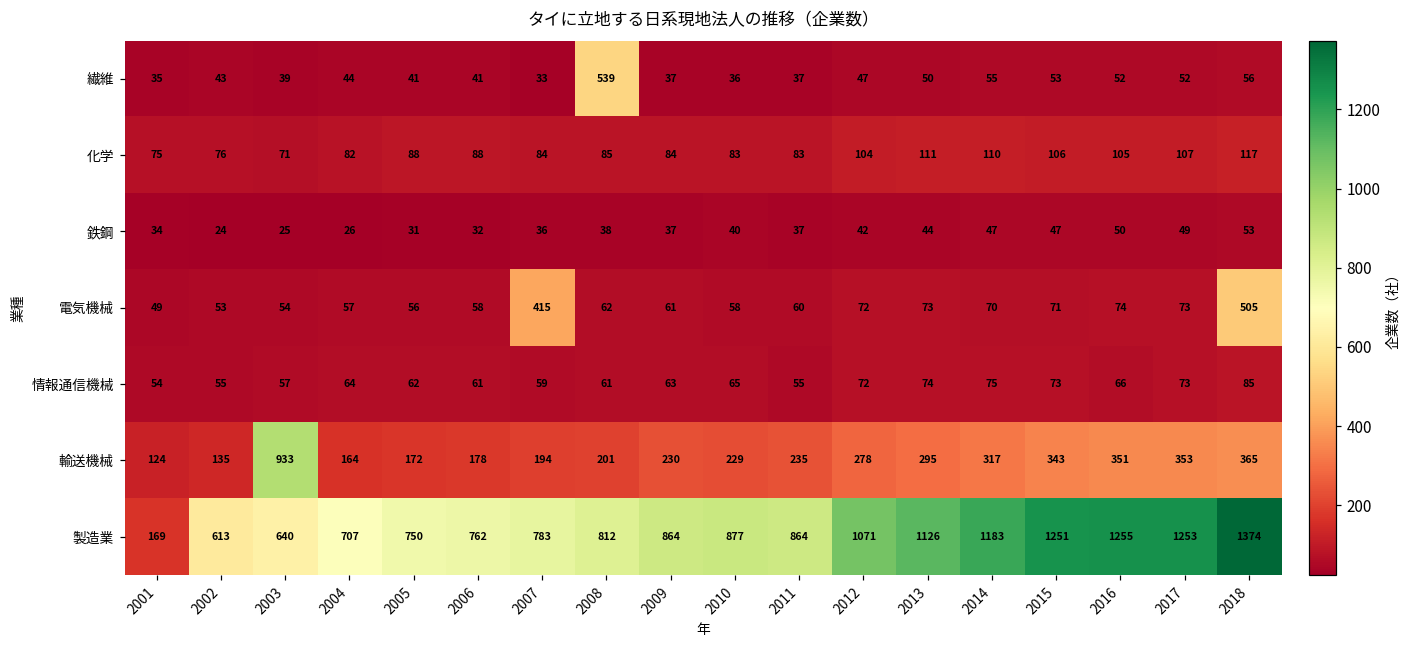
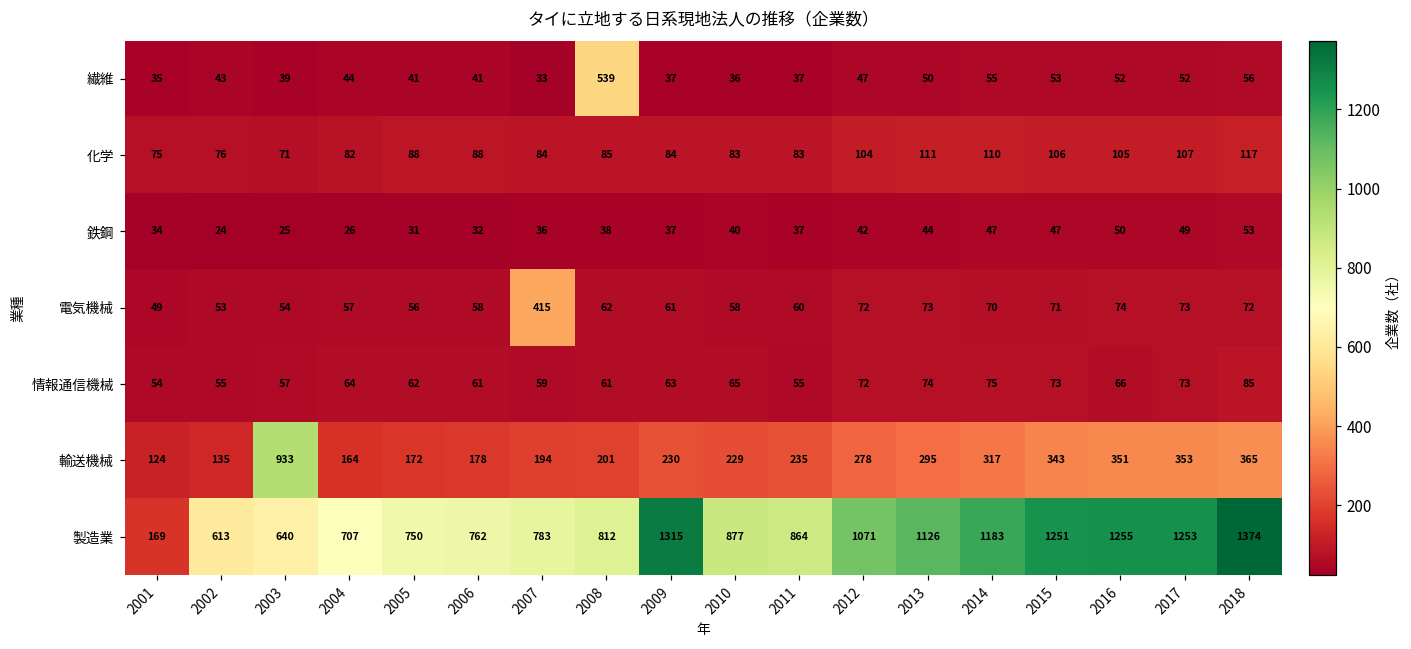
  {
    "繊維": {
      "2001": 35,
      "2002": 43,
      "2003": 39,
      "2004": 44,
      "2005": 41,
      "2006": 41,
      "2007": 33,
      "2008": 539,
      "2009": 37,
      "2010": 36,
      "2011": 37,
      "2012": 47,
      "2013": 50,
      "2014": 55,
      "2015": 53,
      "2016": 52,
      "2017": 52,
      "2018": 56
    },
    "化学": {
      "2001": 75,
      "2002": 76,
      "2003": 71,
      "2004": 82,
      "2005": 88,
      "2006": 88,
      "2007": 84,
      "2008": 85,
      "2009": 84,
      "2010": 83,
      "2011": 83,
      "2012": 104,
      "2013": 111,
      "2014": 110,
      "2015": 106,
      "2016": 105,
      "2017": 107,
      "2018": 117
    },
    "鉄鋼": {
      "2001": 34,
      "2002": 24,
      "2003": 25,
      "2004": 26,
      "2005": 31,
      "2006": 32,
      "2007": 36,
      "2008": 38,
      "2009": 37,
      "2010": 40,
      "2011": 37,
      "2012": 42,
      "2013": 44,
      "2014": 47,
      "2015": 47,
      "2016": 50,
      "2017": 49,
      "2018": 53
    },
    "電気機械": {
      "2001": 49,
      "2002": 53,
      "2003": 54,
      "2004": 57,
      "2005": 56,
      "2006": 58,
      "2007": 415,
      "2008": 62,
      "2009": 61,
      "2010": 58,
      "2011": 60,
      "2012": 72,
      "2013": 73,
      "2014": 70,
      "2015": 71,
      "2016": 74,
      "2017": 73,
-     "2018": 505
+     "2018": 72
    },
    "情報通信機械": {
      "2001": 54,
      "2002": 55,
      "2003": 57,
      "2004": 64,
      "2005": 62,
      "2006": 61,
      "2007": 59,
      "2008": 61,
      "2009": 63,
      "2010": 65,
      "2011": 55,
      "2012": 72,
      "2013": 74,
      "2014": 75,
      "2015": 73,
      "2016": 66,
      "2017": 73,
      "2018": 85
    },
    "輸送機械": {
      "2001": 124,
      "2002": 135,
      "2003": 933,
      "2004": 164,
      "2005": 172,
      "2006": 178,
      "2007": 194,
      "2008": 201,
      "2009": 230,
      "2010": 229,
      "2011": 235,
      "2012": 278,
      "2013": 295,
      "2014": 317,
      "2015": 343,
      "2016": 351,
      "2017": 353,
      "2018": 365
    },
    "製造業": {
      "2001": 169,
      "2002": 613,
      "2003": 640,
      "2004": 707,
      "2005": 750,
      "2006": 762,
      "2007": 783,
      "2008": 812,
-     "2009": 864,
+     "2009": 1315,
      "2010": 877,
      "2011": 864,
      "2012": 1071,
      "2013": 1126,
      "2014": 1183,
      "2015": 1251,
      "2016": 1255,
      "2017": 1253,
      "2018": 1374
    }
  }
